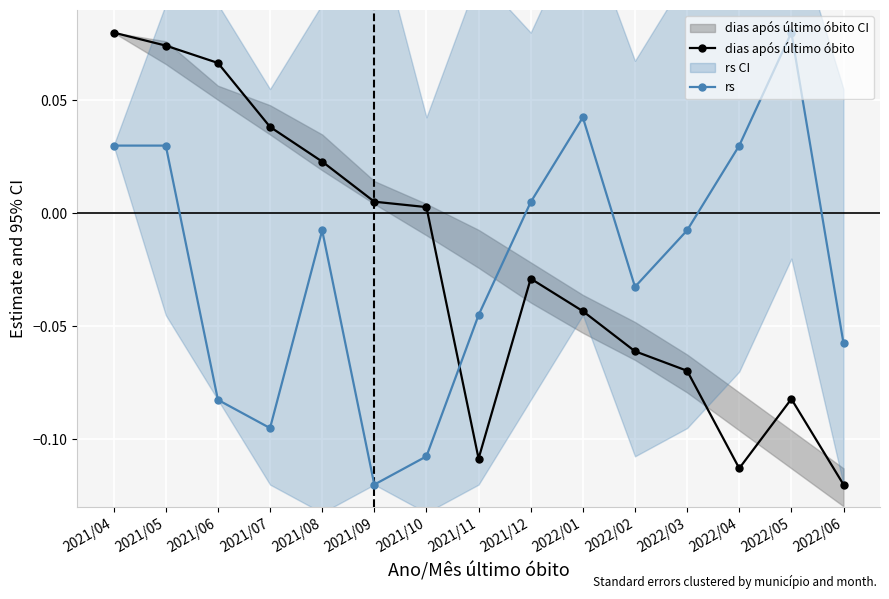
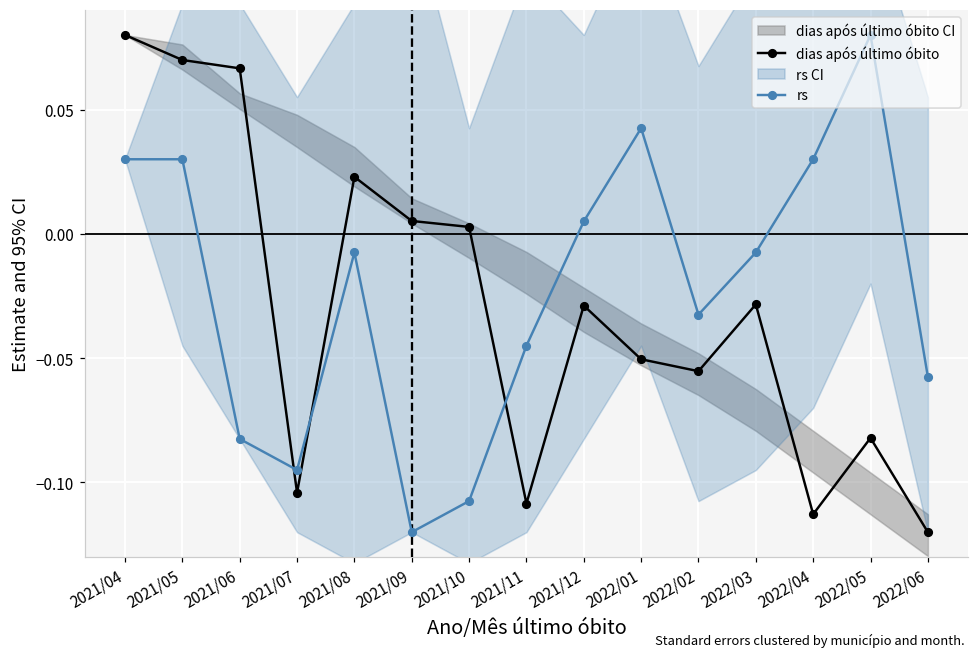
  {
    "dias após último óbito": {
-     "2021/05": 0.074,
+     "2021/05": 0.070,
      "2021/06": 0.067,
-     "2021/07": 0.038,
+     "2021/07": -0.104,
      "2021/08": 0.023,
      "2021/09": 0.005,
      "2021/10": 0.003,
      "2021/11": -0.108,
      "2021/12": -0.029,
-     "2022/01": -0.043,
-     "2022/02": -0.061,
-     "2022/03": -0.070,
+     "2022/01": -0.050,
+     "2022/02": -0.055,
+     "2022/03": -0.028,
      "2022/04": -0.113,
      "2022/05": -0.082,
      "2022/06": -0.120
    }
  }
